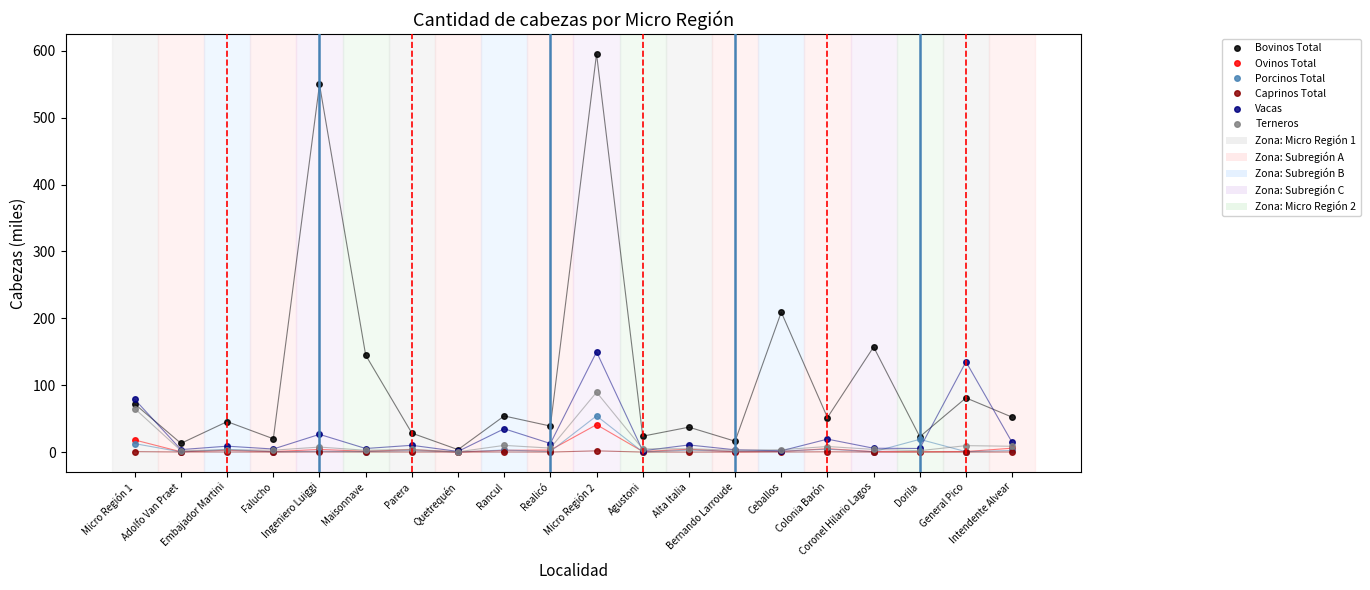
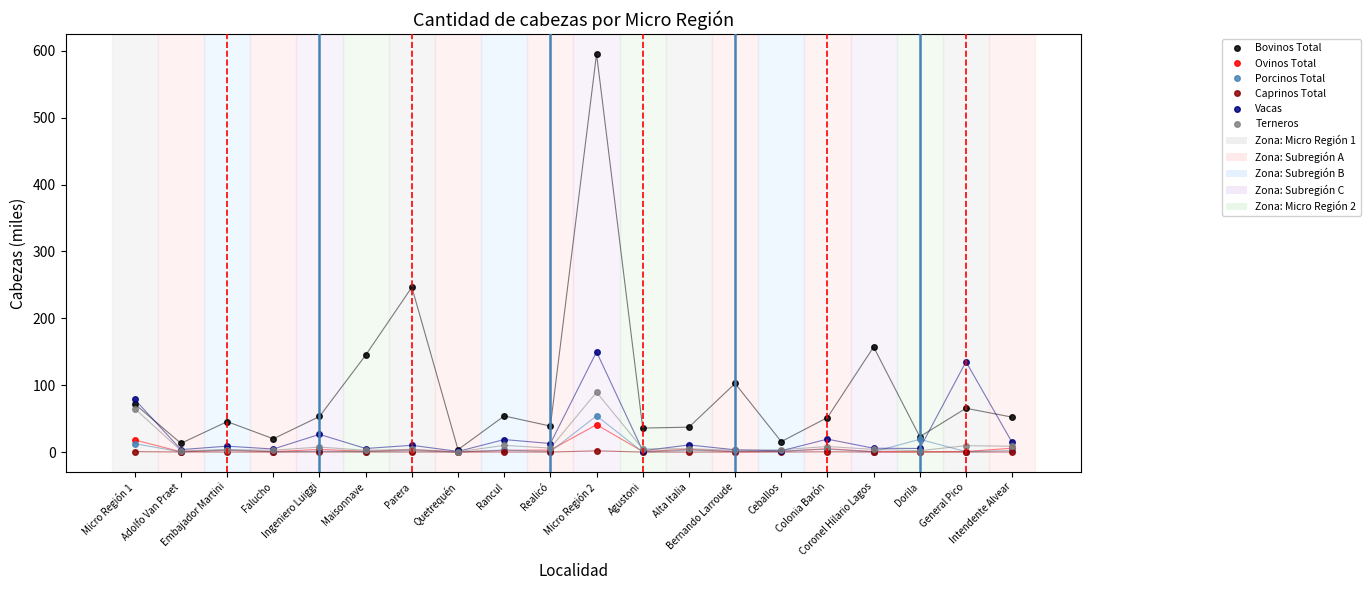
  {
    "Bovinos Total": {
      "Micro Región 1": 70,
      "Adolfo Van Praet": 10,
      "Embajador Martini": 50,
      "Falucho": 20,
-     "Ingeniero Luiggi": 550,
+     "Ingeniero Luiggi": 50,
      "Maisonnave": 140,
-     "Parera": 30,
+     "Parera": 250,
      "Rancul": 50,
      "Realicó": 40,
      "Micro Región 2": 600,
-     "Agustoni": 20,
+     "Agustoni": 40,
      "Alta Italia": 40,
-     "Bernando Larroude": 20,
-     "Ceballos": 210,
+     "Bernando Larroude": 100,
+     "Ceballos": 20,
      "Colonia Barón": 50,
      "Coronel Hilario Lagos": 160,
      "Dorila": 20,
-     "General Pico": 80,
+     "General Pico": 70,
      "Intendente Alvear": 50
    },
    "Ovinos Total": {
      "Micro Región 1": 20,
      "Micro Región 2": 40
    },
    "Porcinos Total": {
      "Micro Región 1": 10,
      "Micro Región 2": 50,
      "Dorila": 20
    },
    "Caprinos Total": {
      "Micro Región 1": 0,
      "Micro Región 2": 0,
      "Colonia Barón": 0
    },
    "Vacas": {
      "Micro Región 1": 80,
      "Embajador Martini": 10,
      "Ingeniero Luiggi": 30,
      "Parera": 10,
-     "Rancul": 30,
+     "Rancul": 20,
      "Realicó": 10,
      "Micro Región 2": 150,
      "Alta Italia": 10,
      "Colonia Barón": 20,
      "General Pico": 140,
      "Intendente Alvear": 10
    },
    "Terneros": {
      "Micro Región 1": 60,
      "Rancul": 10,
      "Micro Región 2": 90,
      "General Pico": 10
    }
  }
